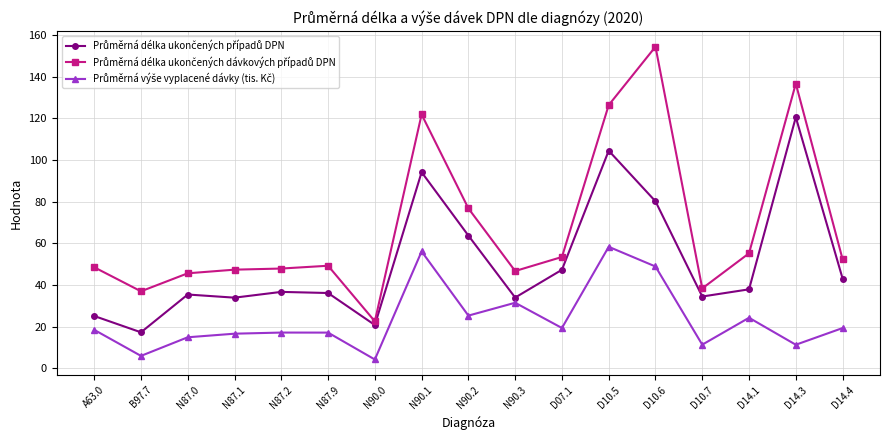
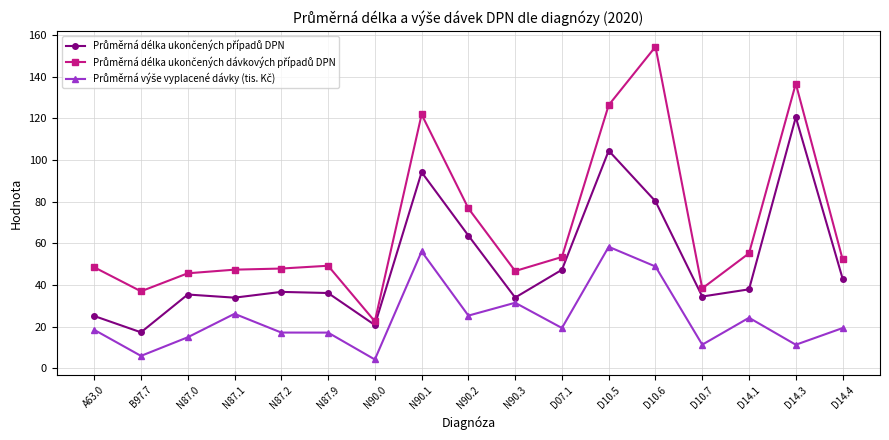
  {
    "Průměrná délka ukončených případů DPN": {
      "A63.0": 25,
      "B97.7": 17,
      "N87.0": 35,
      "N87.1": 34,
      "N87.2": 37,
      "N87.9": 36,
      "N90.0": 21,
      "N90.1": 94,
      "N90.2": 64,
      "N90.3": 34,
      "D07.1": 47,
      "D10.5": 104,
      "D10.6": 80,
      "D10.7": 35,
      "D14.1": 38,
      "D14.3": 121,
      "D14.4": 43
    },
    "Průměrná délka ukončených dávkových případů DPN": {
      "A63.0": 49,
      "B97.7": 37,
      "N87.0": 46,
      "N87.1": 47,
      "N87.2": 48,
      "N87.9": 49,
      "N90.0": 23,
      "N90.1": 122,
      "N90.2": 77,
      "N90.3": 47,
      "D07.1": 53,
      "D10.5": 126,
      "D10.6": 154,
      "D10.7": 38,
      "D14.1": 55,
      "D14.3": 137,
      "D14.4": 52
    },
    "Průměrná výše vyplacené dávky (tis. Kč)": {
      "A63.0": 19,
      "B97.7": 6,
      "N87.0": 15,
-     "N87.1": 17,
+     "N87.1": 26,
      "N87.2": 17,
      "N87.9": 17,
      "N90.0": 4,
      "N90.1": 56,
      "N90.2": 25,
      "N90.3": 32,
      "D07.1": 19,
      "D10.5": 58,
      "D10.6": 49,
      "D10.7": 11,
      "D14.1": 24,
      "D14.3": 11,
      "D14.4": 19
    }
  }
